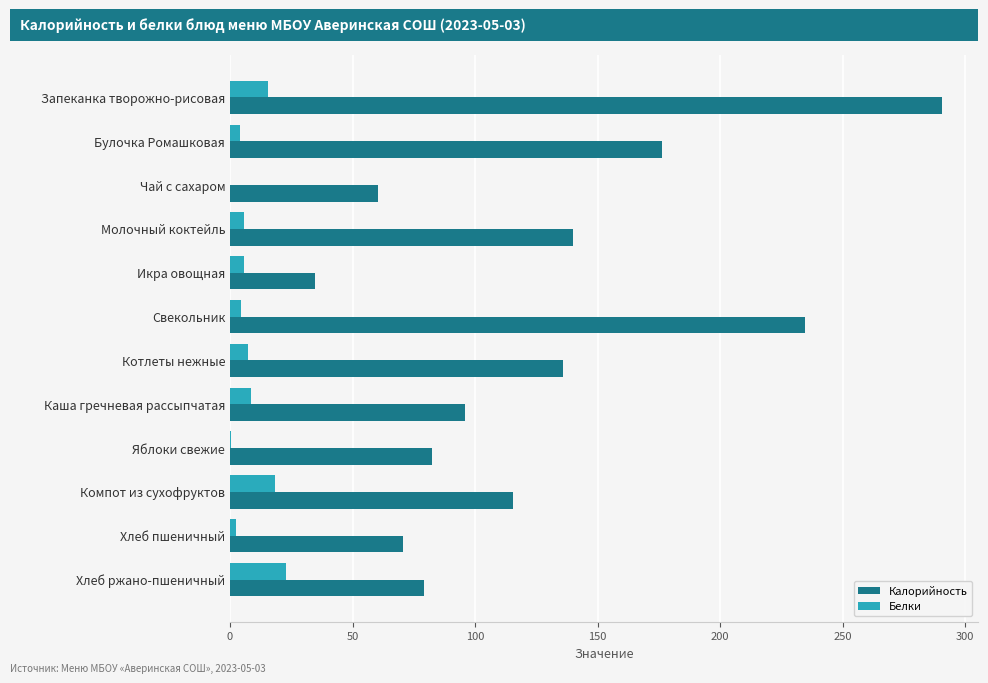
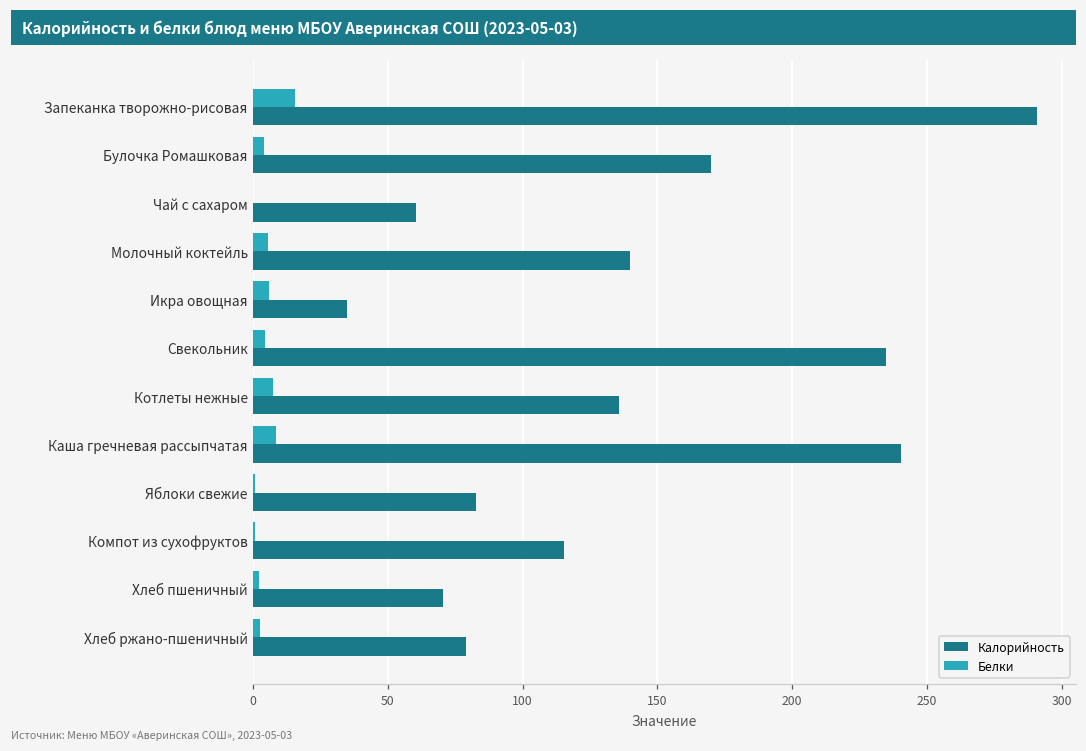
  {
    "Калорийность": {
      "Запеканка творожно-рисовая": 291,
-     "Булочка Ромашковая": 177,
+     "Булочка Ромашковая": 170,
      "Чай с сахаром": 60,
      "Молочный коктейль": 140,
      "Икра овощная": 35,
      "Свекольник": 235,
      "Котлеты нежные": 136,
-     "Каша гречневая рассыпчатая": 96,
+     "Каша гречневая рассыпчатая": 240,
      "Яблоки свежие": 83,
      "Компот из сухофруктов": 115,
      "Хлеб пшеничный": 71,
      "Хлеб ржано-пшеничный": 79
    },
    "Белки": {
      "Запеканка творожно-рисовая": 16,
      "Булочка Ромашковая": 4,
      "Молочный коктейль": 6,
      "Икра овощная": 6,
      "Свекольник": 4,
      "Котлеты нежные": 7,
      "Каша гречневая рассыпчатая": 9,
-     "Компот из сухофруктов": 18,
+     "Компот из сухофруктов": 1,
      "Хлеб пшеничный": 2,
-     "Хлеб ржано-пшеничный": 23
+     "Хлеб ржано-пшеничный": 3
    }
  }
